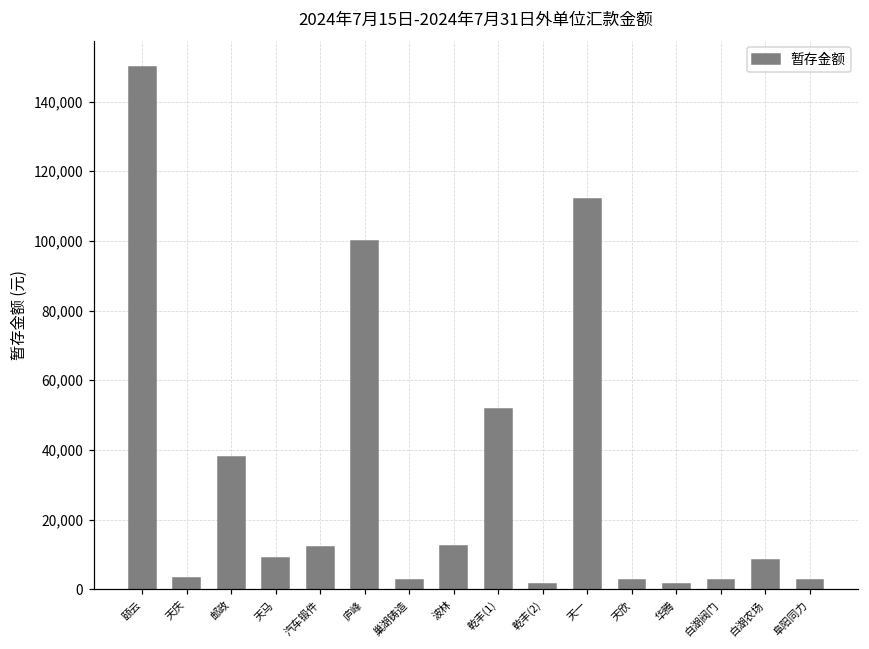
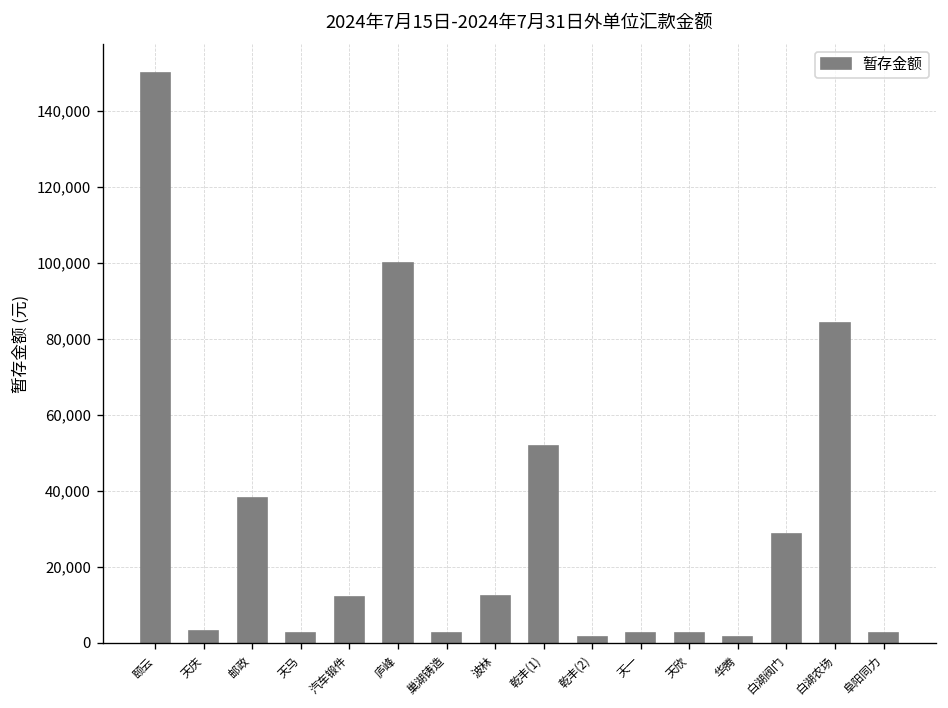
  {
    "颐云": "150,000",
    "天庆": "3,000",
    "邮政": "38,000",
-   "天马": "9,000",
+   "天马": "3,000",
    "汽车锻件": "12,000",
    "庐峰": "100,000",
    "巢湖铸造": "3,000",
    "波林": "12,000",
    "乾丰(1)": "52,000",
    "乾丰(2)": "2,000",
-   "天一": "112,000",
+   "天一": "3,000",
    "天欣": "3,000",
    "华腾": "1,000",
-   "白湖阀门": "3,000",
-   "白湖农场": "8,000",
+   "白湖阀门": "29,000",
+   "白湖农场": "84,000",
    "阜阳同力": "3,000"
  }
